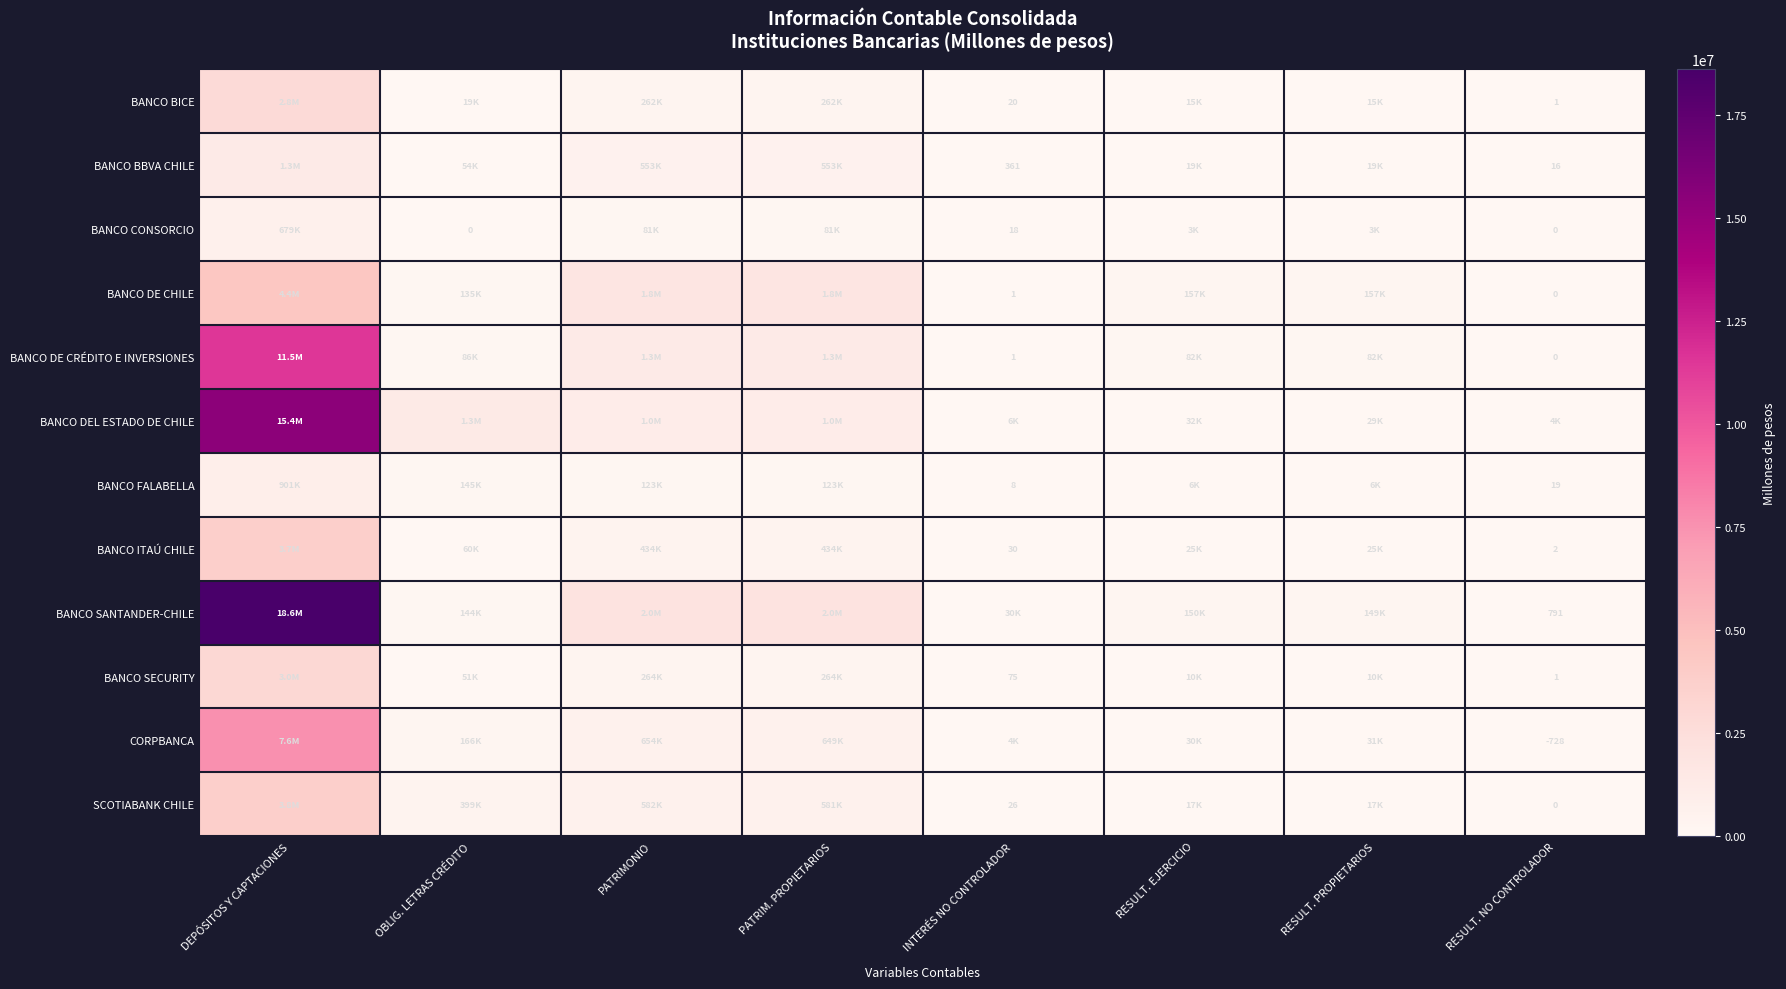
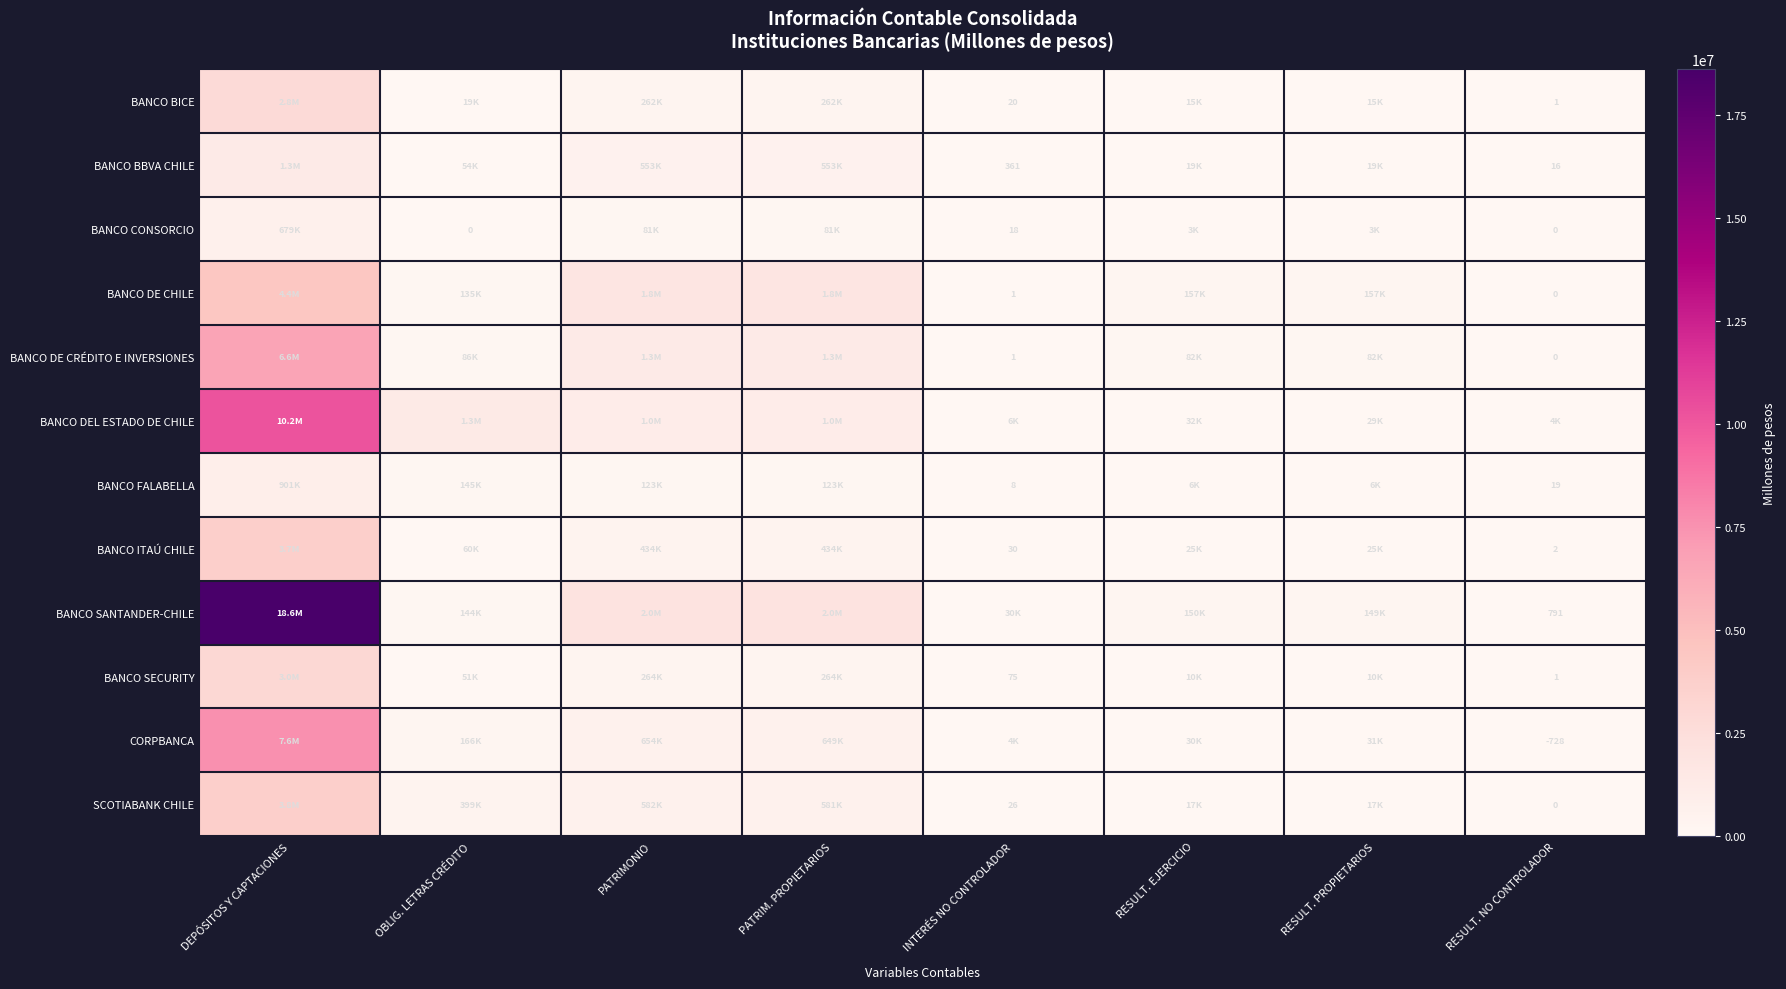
  {
    "BANCO DE CRÉDITO E INVERSIONES": {
-     "DEPÓSITOS Y CAPTACIONES": "11.5M"
+     "DEPÓSITOS Y CAPTACIONES": "6.6M"
    },
    "BANCO DEL ESTADO DE CHILE": {
-     "DEPÓSITOS Y CAPTACIONES": "15.4M"
+     "DEPÓSITOS Y CAPTACIONES": "10.2M"
    },
    "BANCO SANTANDER-CHILE": {
      "DEPÓSITOS Y CAPTACIONES": "18.6M"
    },
    "CORPBANCA": {
      "DEPÓSITOS Y CAPTACIONES": "7.6M"
    }
  }
